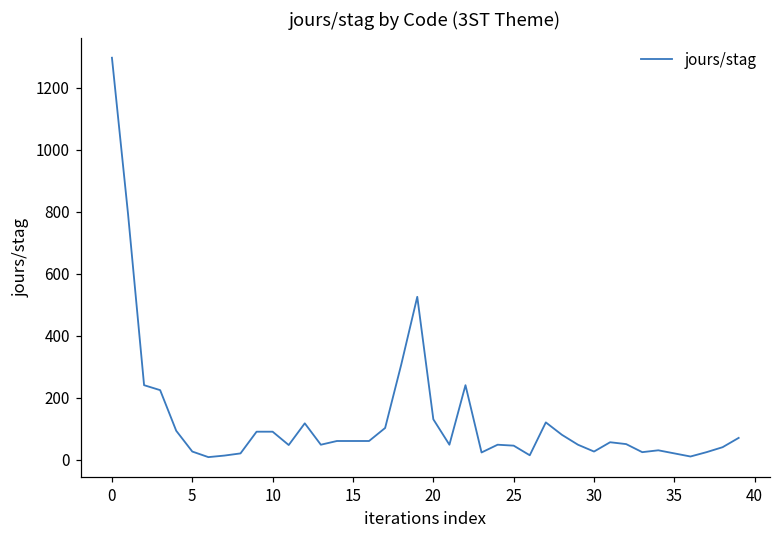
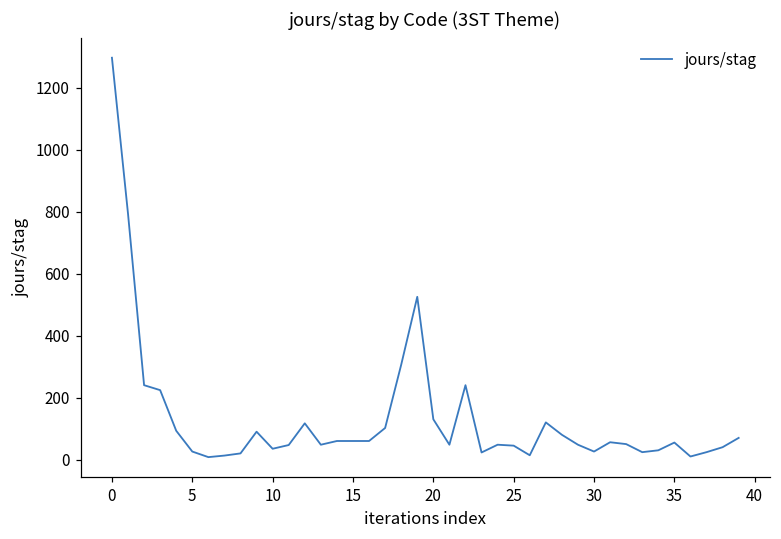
  {
    "0": 1300,
    "5": 30,
-   "10": 90,
+   "10": 40,
    "15": 60,
    "20": 130,
    "25": 50,
    "30": 30,
-   "35": 20
+   "35": 60
  }
